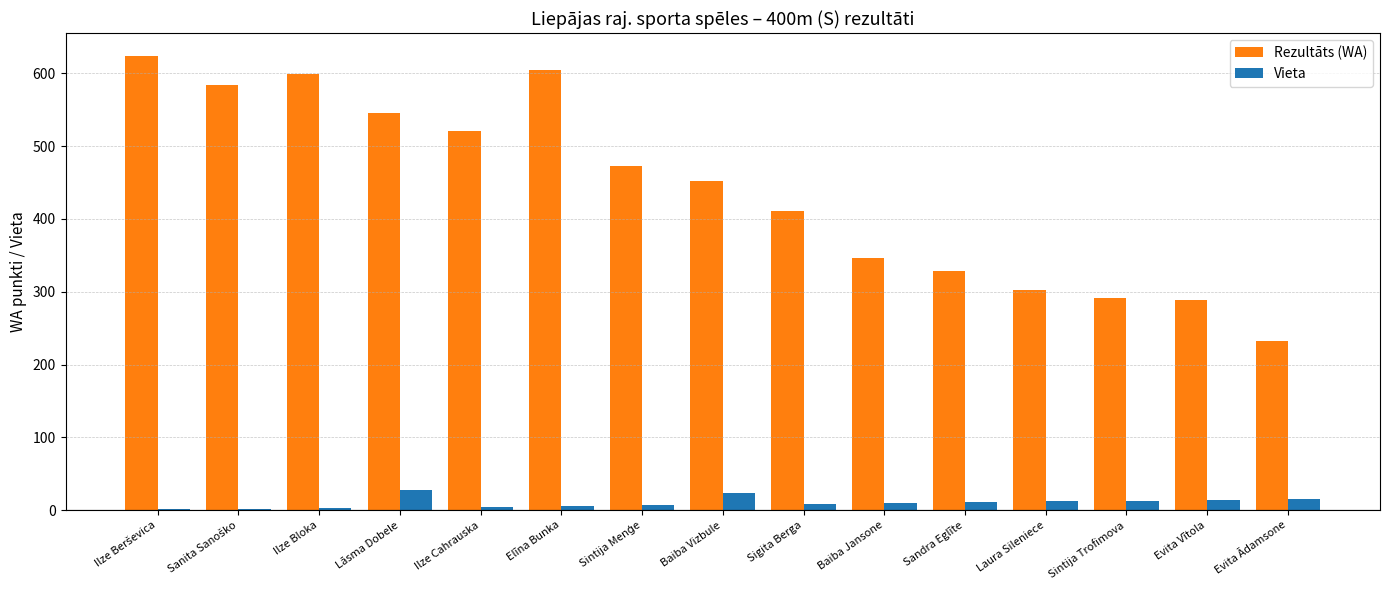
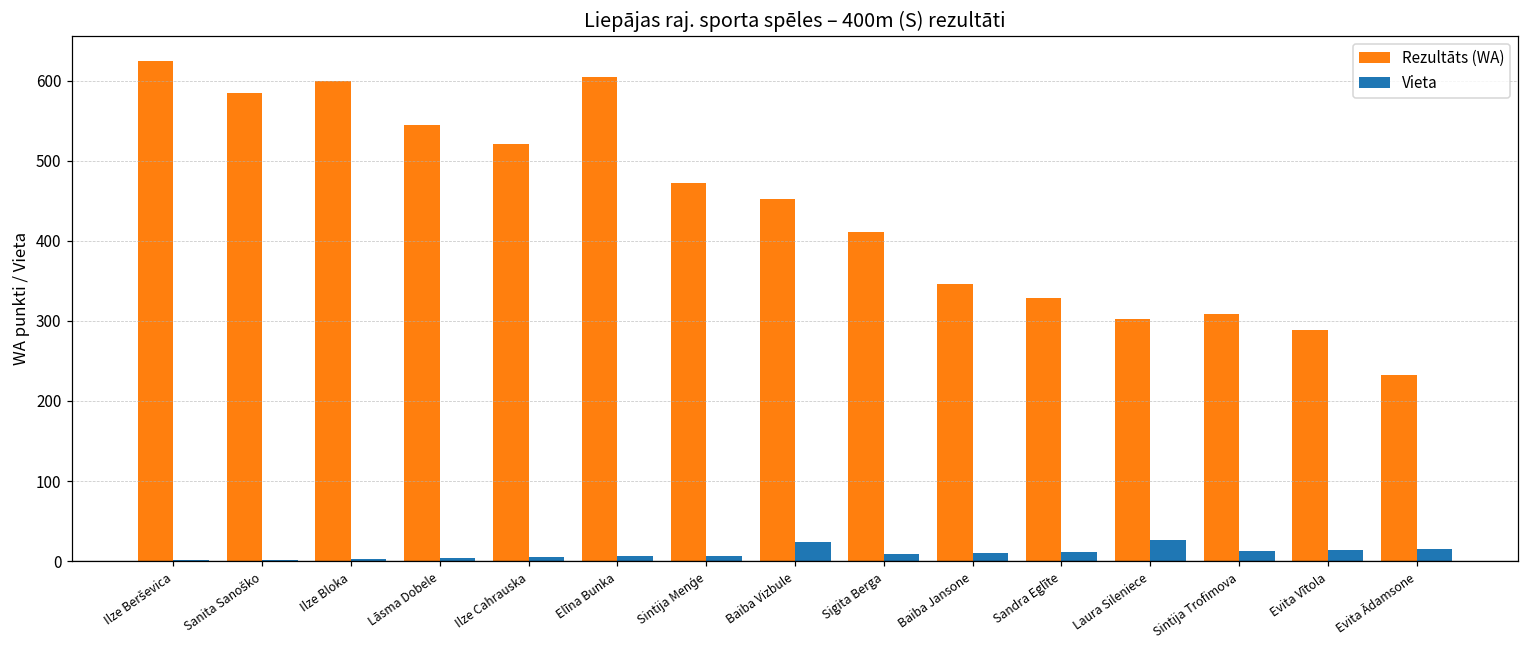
  {
    "Rezultāts (WA)": {
      "Ilze Berševica": 620,
      "Sanita Sanoško": 580,
      "Ilze Bloka": 600,
      "Lāsma Dobele": 550,
      "Ilze Cahrauska": 520,
      "Elīna Bunka": 610,
      "Sintija Menģe": 470,
      "Baiba Vizbule": 450,
      "Sigita Berga": 410,
      "Baiba Jansone": 350,
      "Sandra Eglīte": 330,
      "Laura Sileniece": 300,
-     "Sintija Trofimova": 290,
+     "Sintija Trofimova": 310,
      "Evita Vītola": 290,
      "Evita Ādamsone": 230
    },
    "Vieta": {
-     "Lāsma Dobele": 30,
+     "Lāsma Dobele": 0,
      "Ilze Cahrauska": 10,
      "Elīna Bunka": 10,
      "Sintija Menģe": 10,
      "Baiba Vizbule": 20,
      "Sigita Berga": 10,
      "Baiba Jansone": 10,
      "Sandra Eglīte": 10,
-     "Laura Sileniece": 10,
+     "Laura Sileniece": 30,
      "Sintija Trofimova": 10,
      "Evita Vītola": 10,
      "Evita Ādamsone": 20
    }
  }
